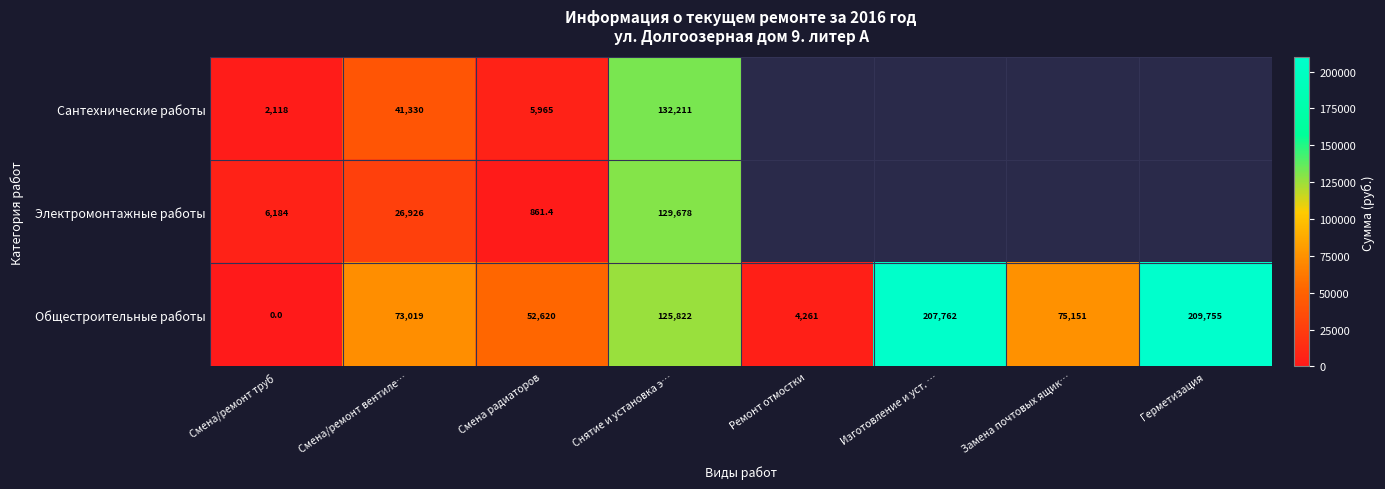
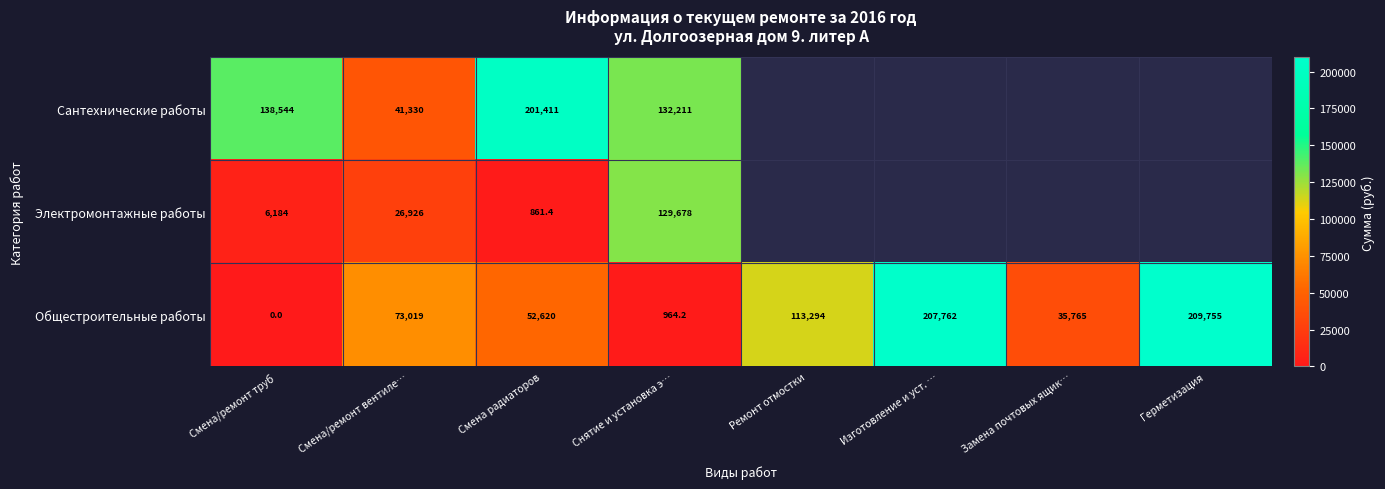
  {
    "Сантехнические работы": {
-     "Смена/ремонт труб": "2,118",
+     "Смена/ремонт труб": "138,544",
      "Смена/ремонт вентиле…": "41,330",
-     "Смена радиаторов": "5,965",
+     "Смена радиаторов": "201,411",
      "Снятие и установка э…": "132,211"
    },
    "Электромонтажные работы": {
      "Смена/ремонт труб": "6,184",
      "Смена/ремонт вентиле…": "26,926",
      "Смена радиаторов": "861.4",
      "Снятие и установка э…": "129,678"
    },
    "Общестроительные работы": {
      "Смена/ремонт труб": "0.0",
      "Смена/ремонт вентиле…": "73,019",
      "Смена радиаторов": "52,620",
-     "Снятие и установка э…": "125,822",
-     "Ремонт отмостки": "4,261",
+     "Снятие и установка э…": "964.2",
+     "Ремонт отмостки": "113,294",
      "Изготовление и уст. …": "207,762",
-     "Замена почтовых ящик…": "75,151",
+     "Замена почтовых ящик…": "35,765",
      "Герметизация": "209,755"
    }
  }
